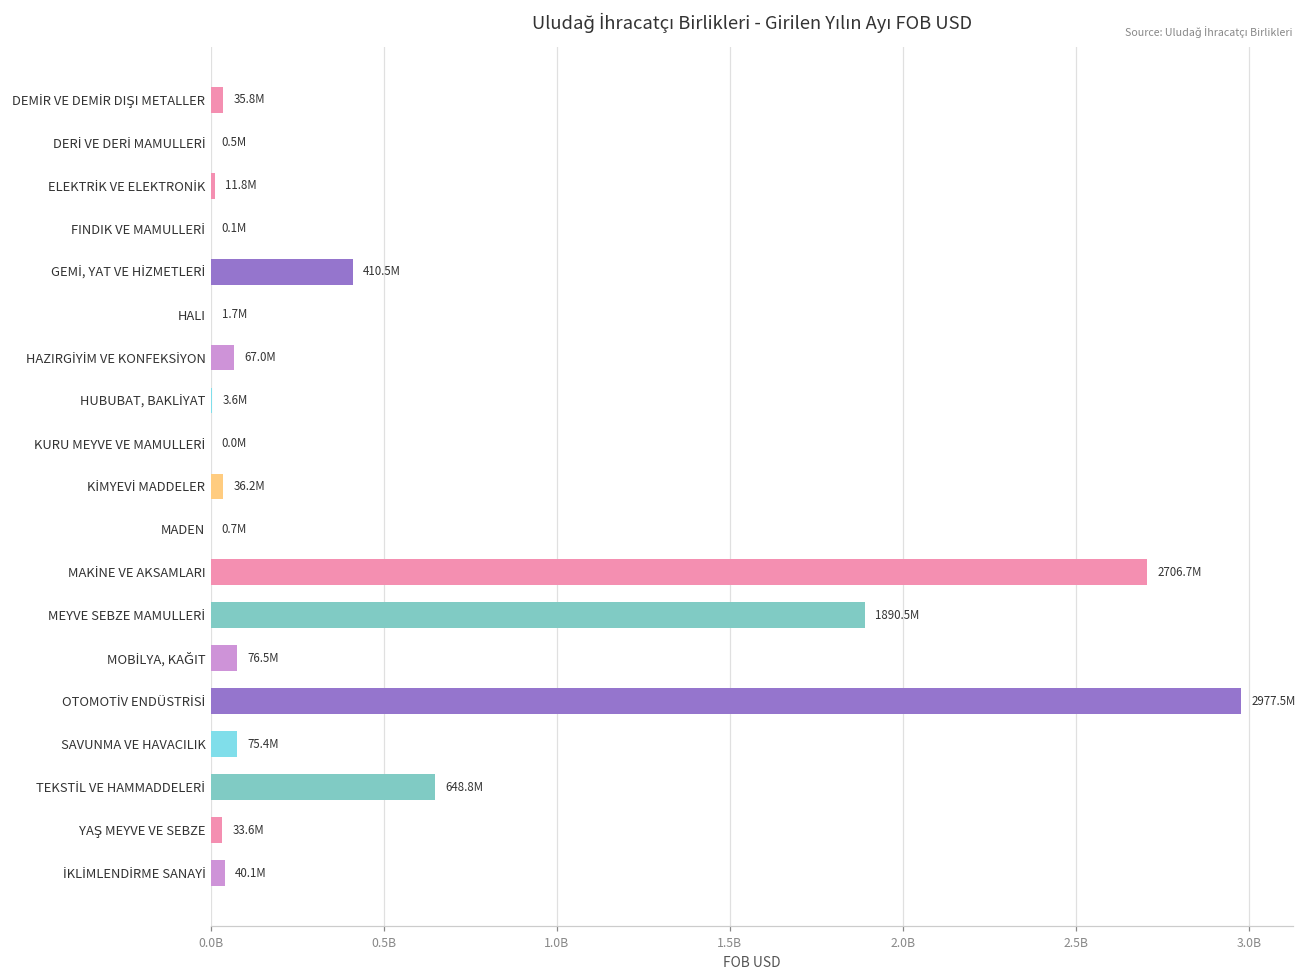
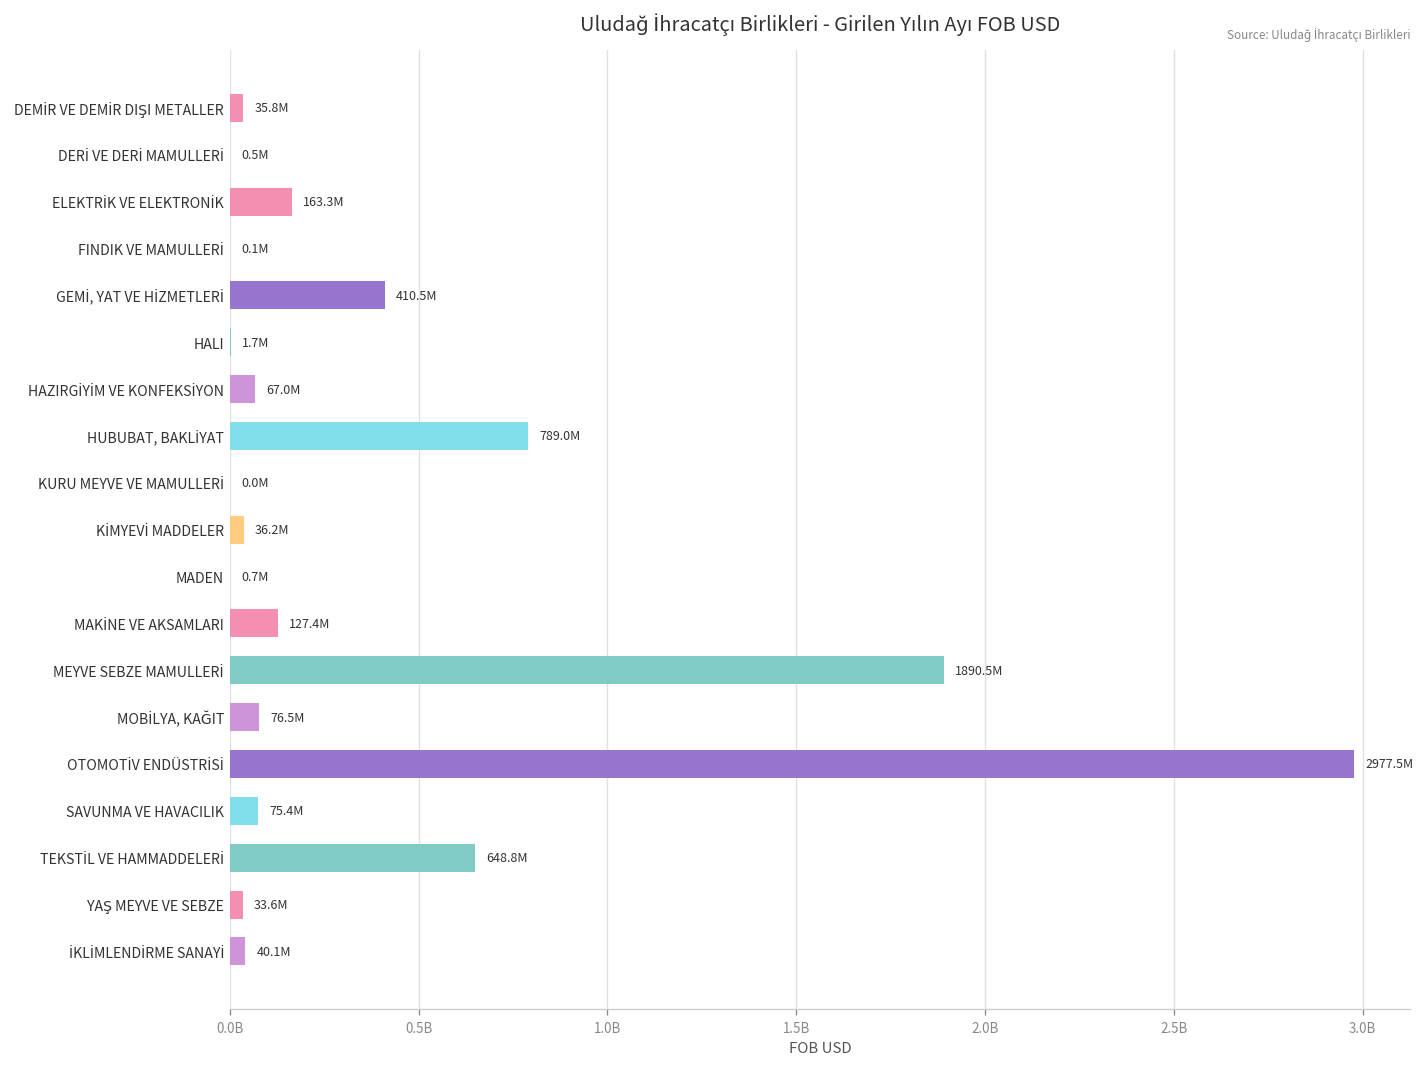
  {
    "DEMİR VE DEMİR DIŞI METALLER": "35.8M",
    "DERİ VE DERİ MAMULLERİ": "0.5M",
-   "ELEKTRİK VE ELEKTRONİK": "11.8M",
+   "ELEKTRİK VE ELEKTRONİK": "163.3M",
    "FINDIK VE MAMULLERİ": "0.1M",
    "GEMİ, YAT VE HİZMETLERİ": "410.5M",
    "HALI": "1.7M",
    "HAZIRGİYİM VE KONFEKSİYON": "67.0M",
-   "HUBUBAT, BAKLİYAT": "3.6M",
+   "HUBUBAT, BAKLİYAT": "789.0M",
    "KİMYEVİ MADDELER": "36.2M",
    "MADEN": "0.7M",
-   "MAKİNE VE AKSAMLARI": "2706.7M",
+   "MAKİNE VE AKSAMLARI": "127.4M",
    "MEYVE SEBZE MAMULLERİ": "1890.5M",
    "MOBİLYA, KAĞIT": "76.5M",
    "OTOMOTİV ENDÜSTRİSİ": "2977.5M",
    "SAVUNMA VE HAVACILIK": "75.4M",
    "TEKSTİL VE HAMMADDELERİ": "648.8M",
    "YAŞ MEYVE VE SEBZE": "33.6M",
    "İKLİMLENDİRME SANAYİ": "40.1M"
  }
